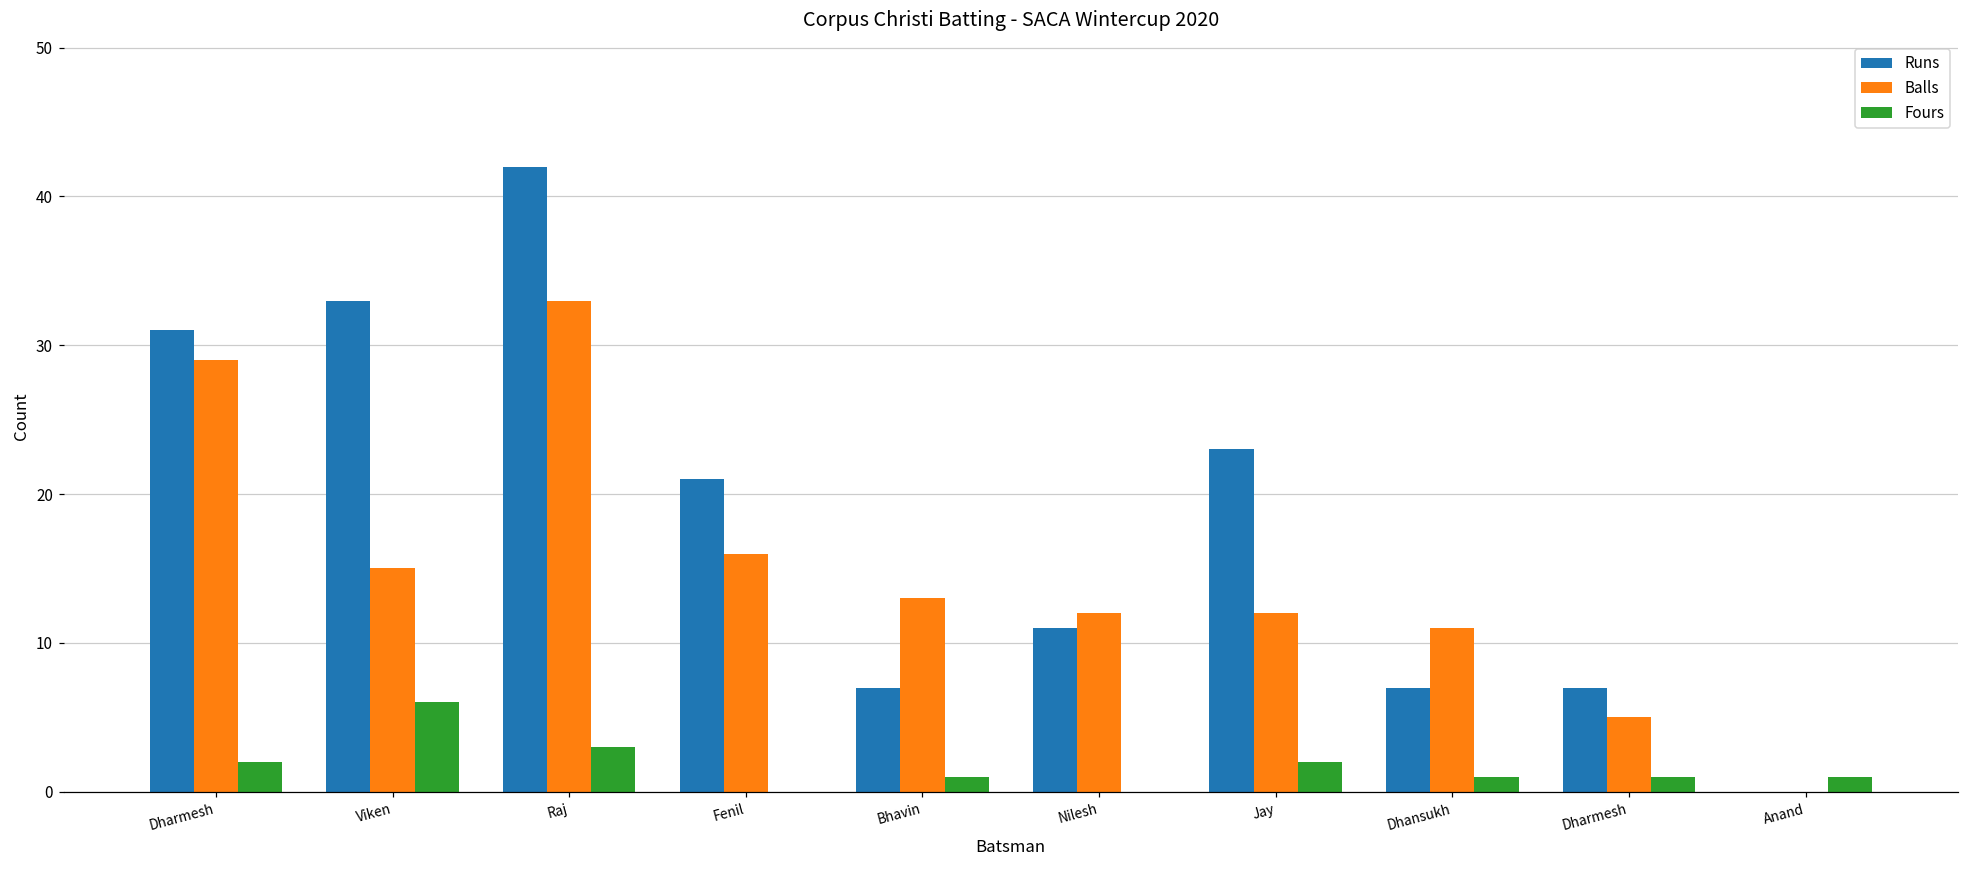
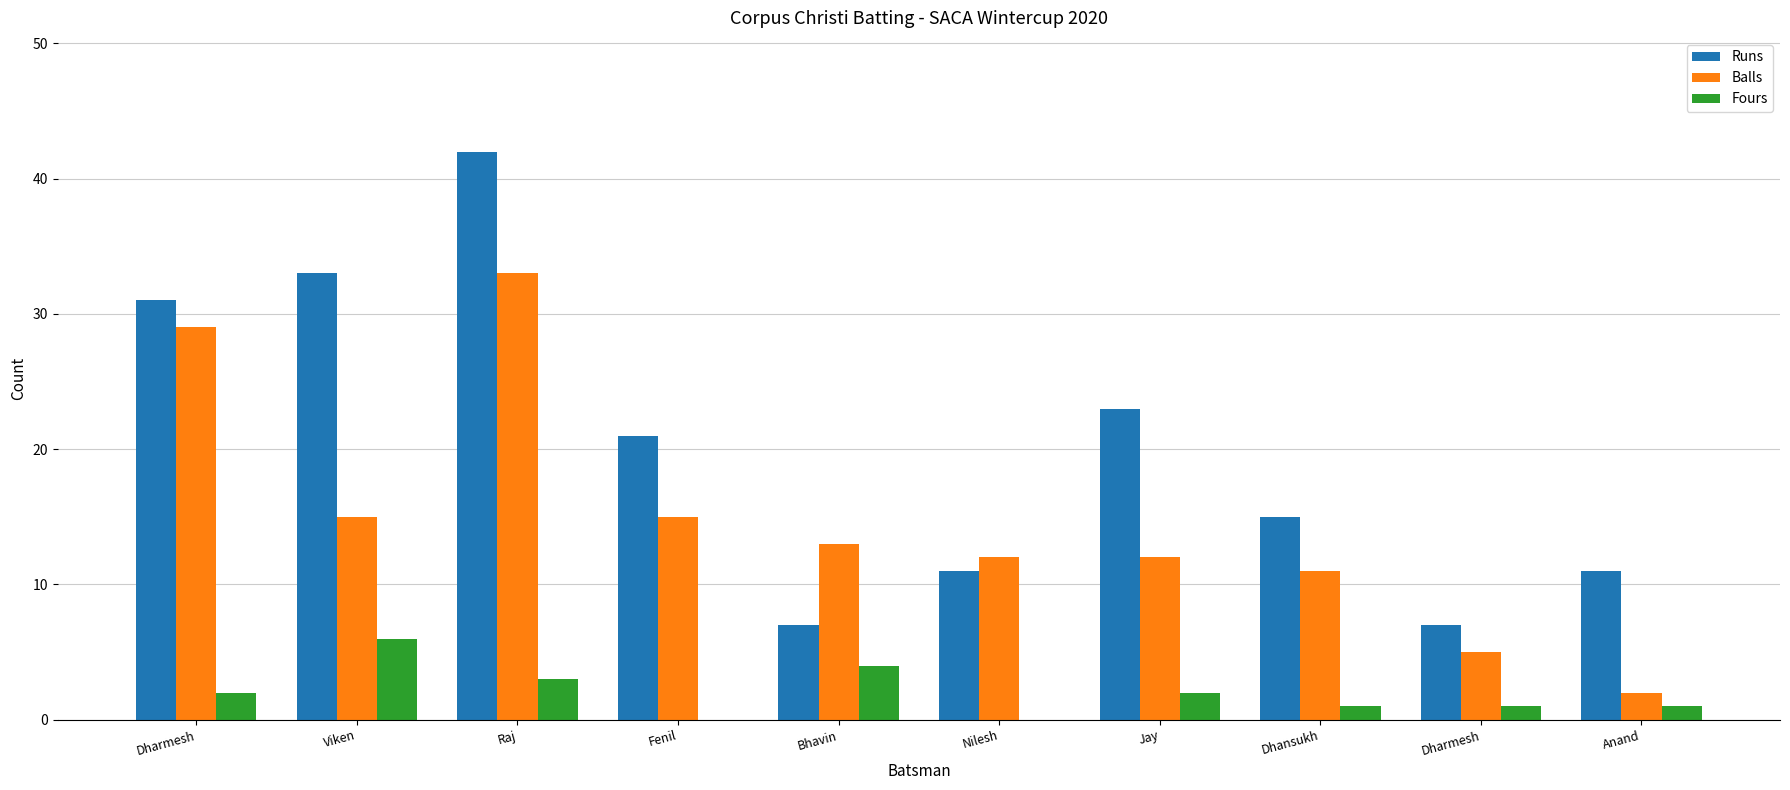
  {
    "Runs": {
      "Viken": 33,
      "Raj": 42,
      "Fenil": 21,
      "Bhavin": 7,
      "Nilesh": 11,
      "Jay": 23,
-     "Dhansukh": 7,
-     "Anand": 0
+     "Dhansukh": 15,
+     "Anand": 11
    },
    "Balls": {
      "Viken": 15,
      "Raj": 33,
-     "Fenil": 16,
+     "Fenil": 15,
      "Bhavin": 13,
      "Nilesh": 12,
      "Jay": 12,
      "Dhansukh": 11,
-     "Anand": 0
+     "Anand": 2
    },
    "Fours": {
      "Viken": 6,
      "Raj": 3,
      "Fenil": 0,
-     "Bhavin": 1,
+     "Bhavin": 4,
      "Nilesh": 0,
      "Jay": 2,
      "Dhansukh": 1,
      "Anand": 1
    }
  }
